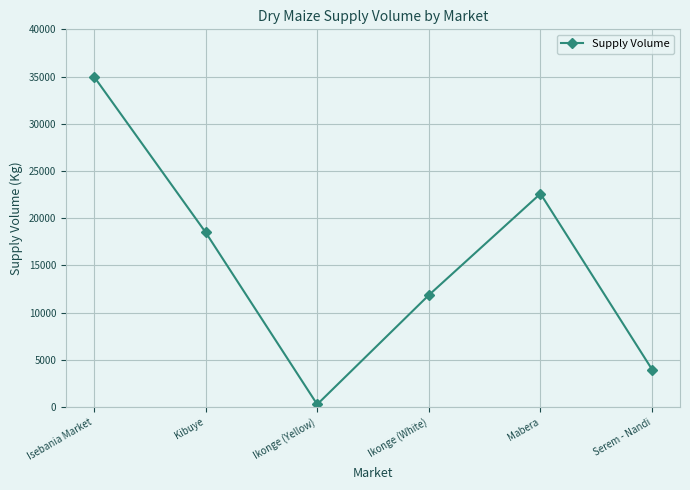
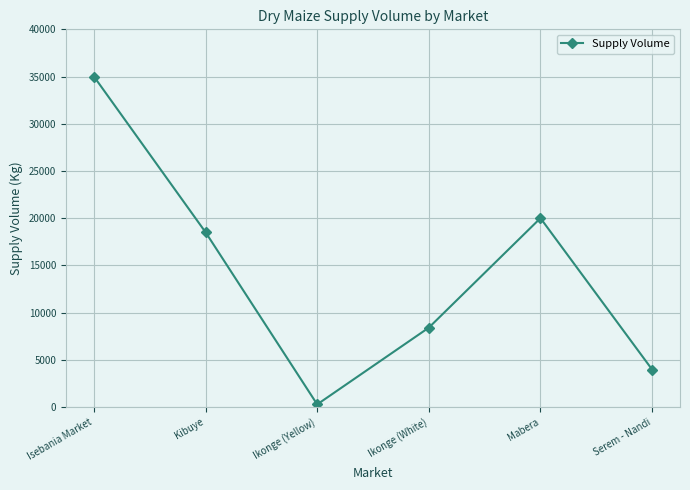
  {
    "Isebania Market": 35000,
    "Kibuye": 19000,
    "Ikonge (Yellow)": 0,
-   "Ikonge (White)": 12000,
-   "Mabera": 23000,
+   "Ikonge (White)": 8000,
+   "Mabera": 20000,
    "Serem - Nandi": 4000
  }
